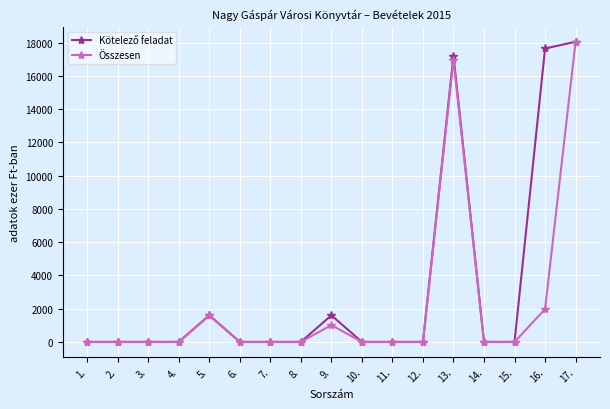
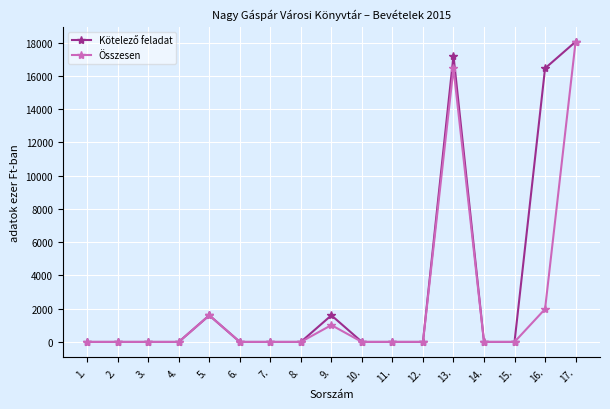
  {
    "Kötelező feladat": {
      "9.": 1600,
      "13.": 17200,
-     "16.": 17600
+     "16.": 16500
    },
    "Összesen": {
      "9.": 1000,
-     "13.": 17000,
+     "13.": 16500,
      "16.": 2000
    }
  }
